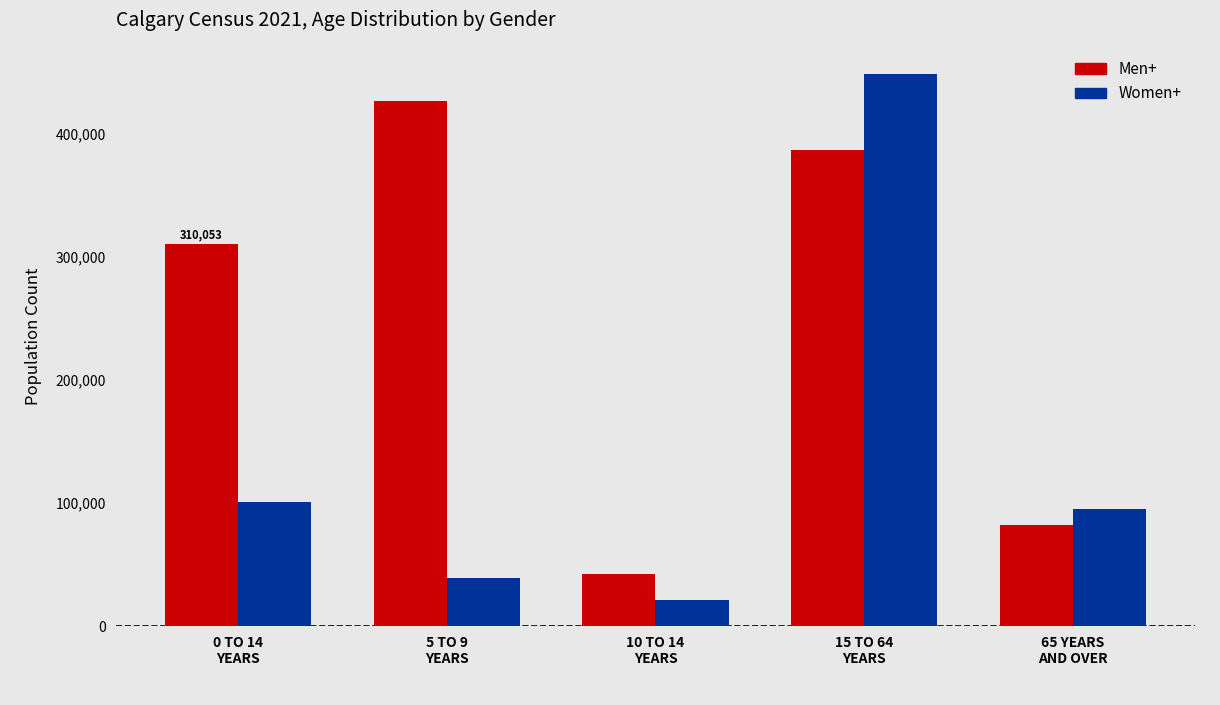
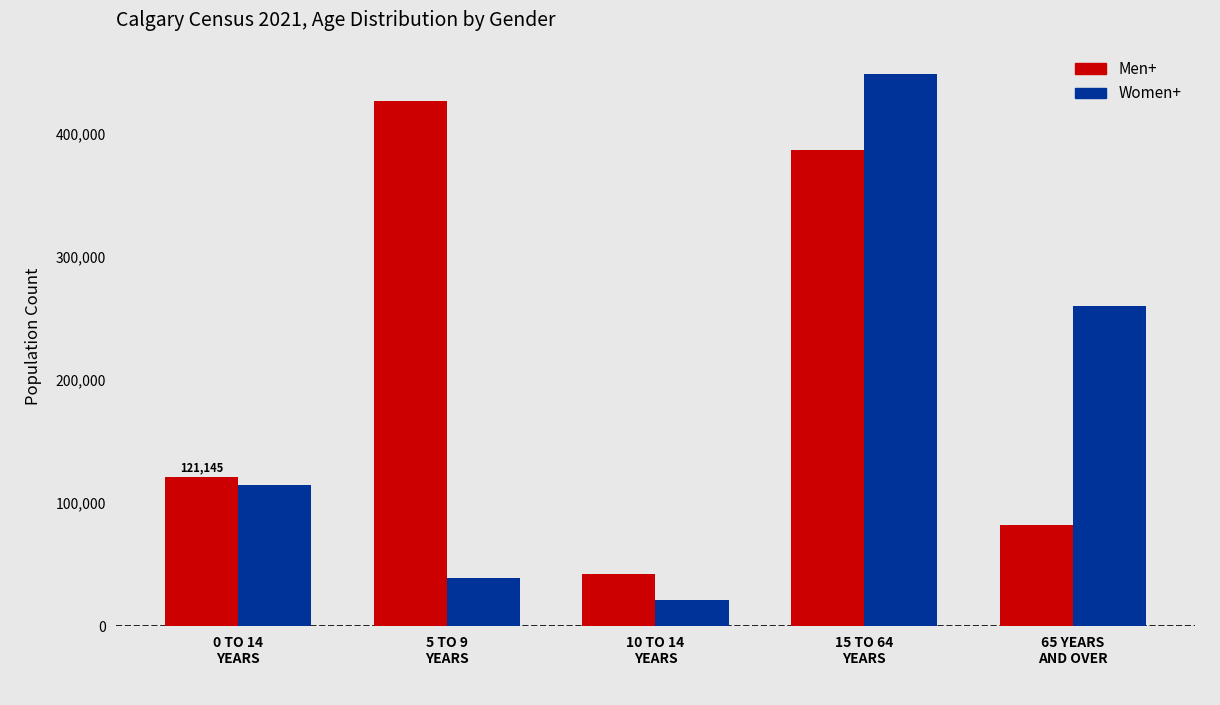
  {
    "Men+": {
-     "0 TO 14 YEARS": "310,053"
+     "0 TO 14 YEARS": "121,145"
    },
    "Women+": {
-     "0 TO 14 YEARS": "101,000",
+     "0 TO 14 YEARS": "115,000",
      "5 TO 9 YEARS": "39,000",
      "10 TO 14 YEARS": "22,000",
      "15 TO 64 YEARS": "448,000",
-     "65 YEARS AND OVER": "95,000"
+     "65 YEARS AND OVER": "260,000"
    }
  }
